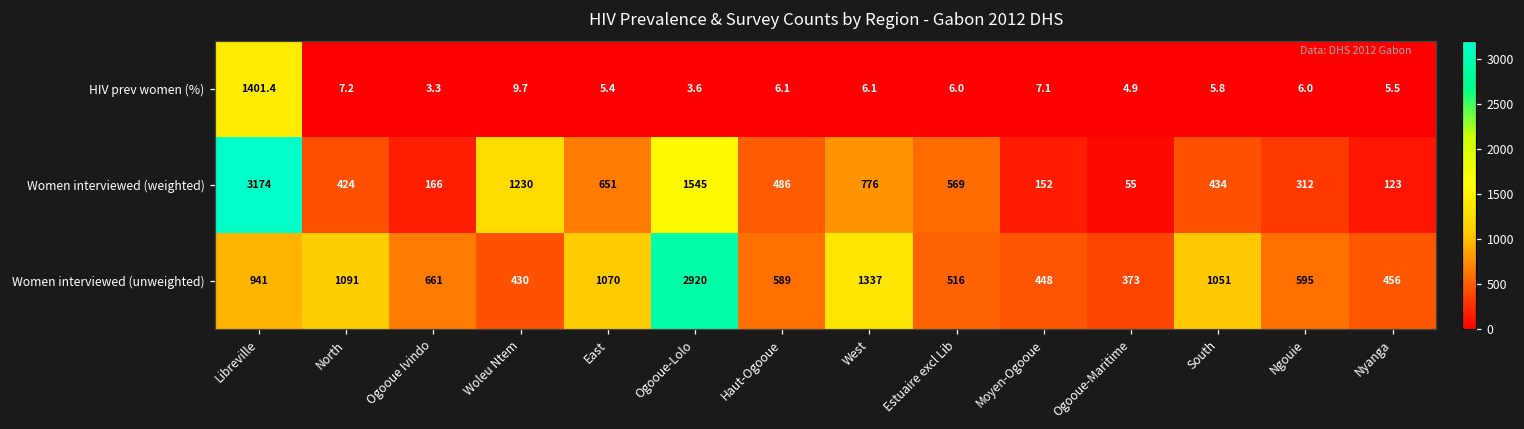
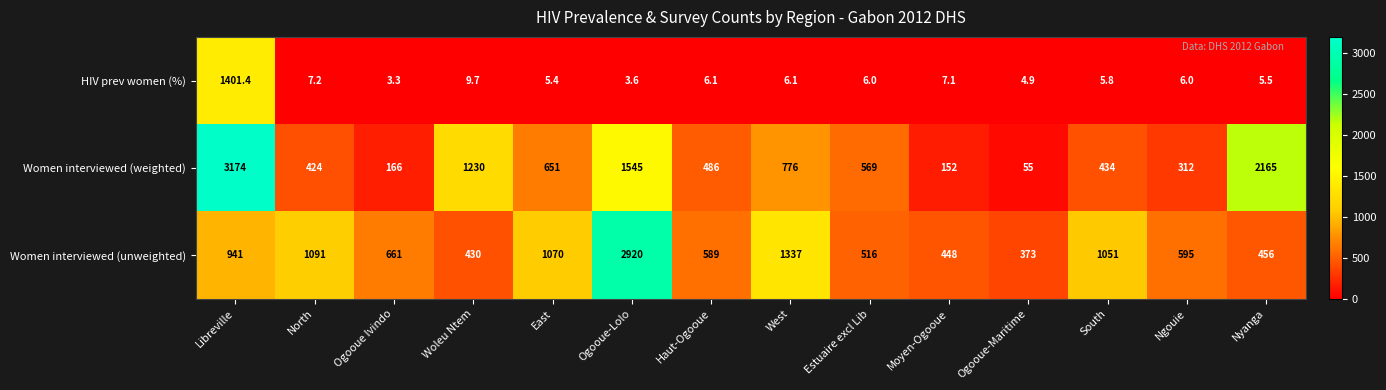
  {
    "HIV prev women (%)": {
      "Libreville": 1401.4,
      "North": 7.2,
      "Ogooue Ivindo": 3.3,
      "Woleu Ntem": 9.7,
      "East": 5.4,
      "Ogooue-Lolo": 3.6,
      "Haut-Ogooue": 6.1,
      "West": 6.1,
      "Estuaire excl Lib": 6.0,
      "Moyen-Ogooue": 7.1,
      "Ogooue-Maritime": 4.9,
      "South": 5.8,
      "Ngouie": 6.0
    },
    "Women interviewed (weighted)": {
      "Libreville": 3174,
      "North": 424,
      "Ogooue Ivindo": 166,
      "Woleu Ntem": 1230,
      "East": 651,
      "Ogooue-Lolo": 1545,
      "Haut-Ogooue": 486,
      "West": 776,
      "Estuaire excl Lib": 569,
      "Moyen-Ogooue": 152,
      "Ogooue-Maritime": 55,
      "South": 434,
      "Ngouie": 312,
-     "Nyanga": 123
+     "Nyanga": 2165
    },
    "Women interviewed (unweighted)": {
      "Libreville": 941,
      "North": 1091,
      "Ogooue Ivindo": 661,
      "Woleu Ntem": 430,
      "East": 1070,
      "Ogooue-Lolo": 2920,
      "Haut-Ogooue": 589,
      "West": 1337,
      "Estuaire excl Lib": 516,
      "Moyen-Ogooue": 448,
      "Ogooue-Maritime": 373,
      "South": 1051,
      "Ngouie": 595,
      "Nyanga": 456
    }
  }
